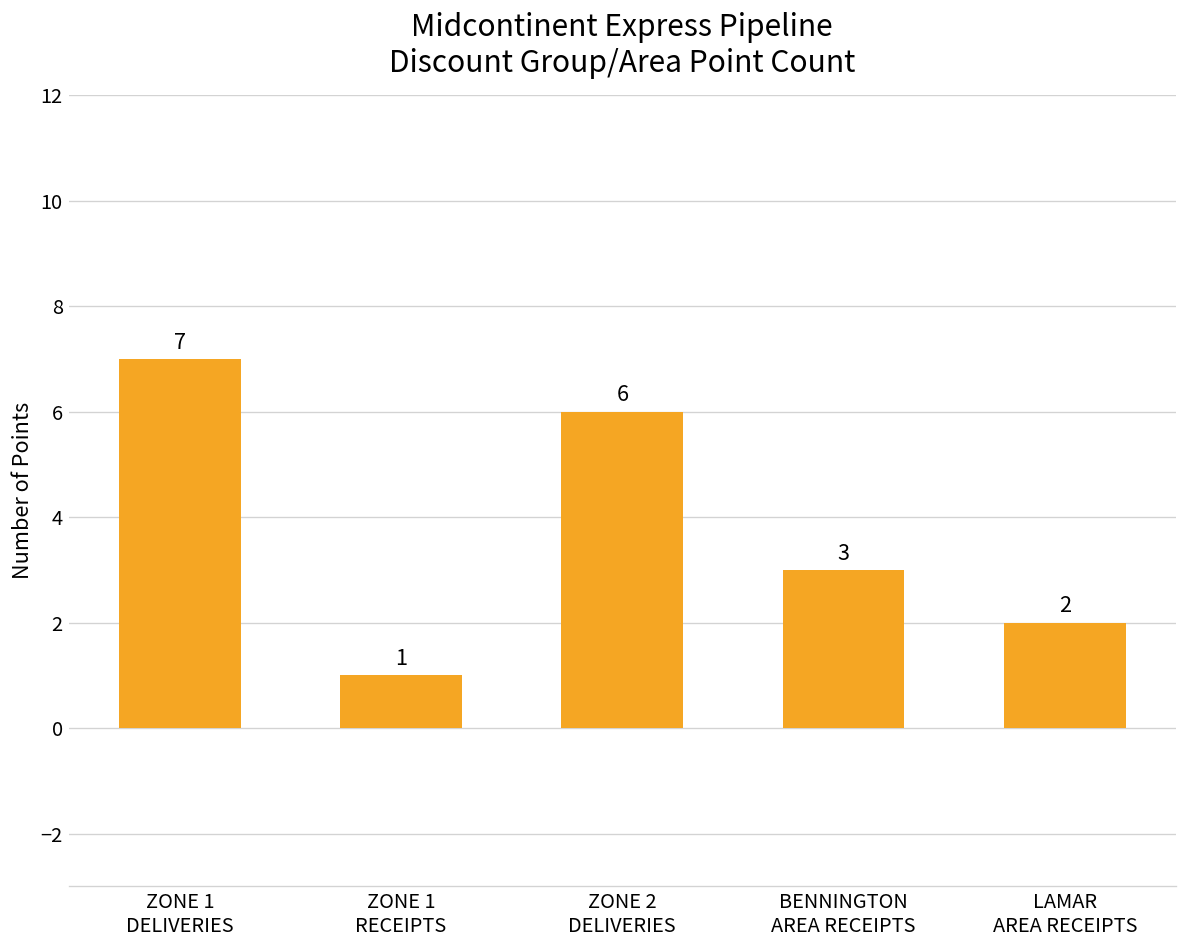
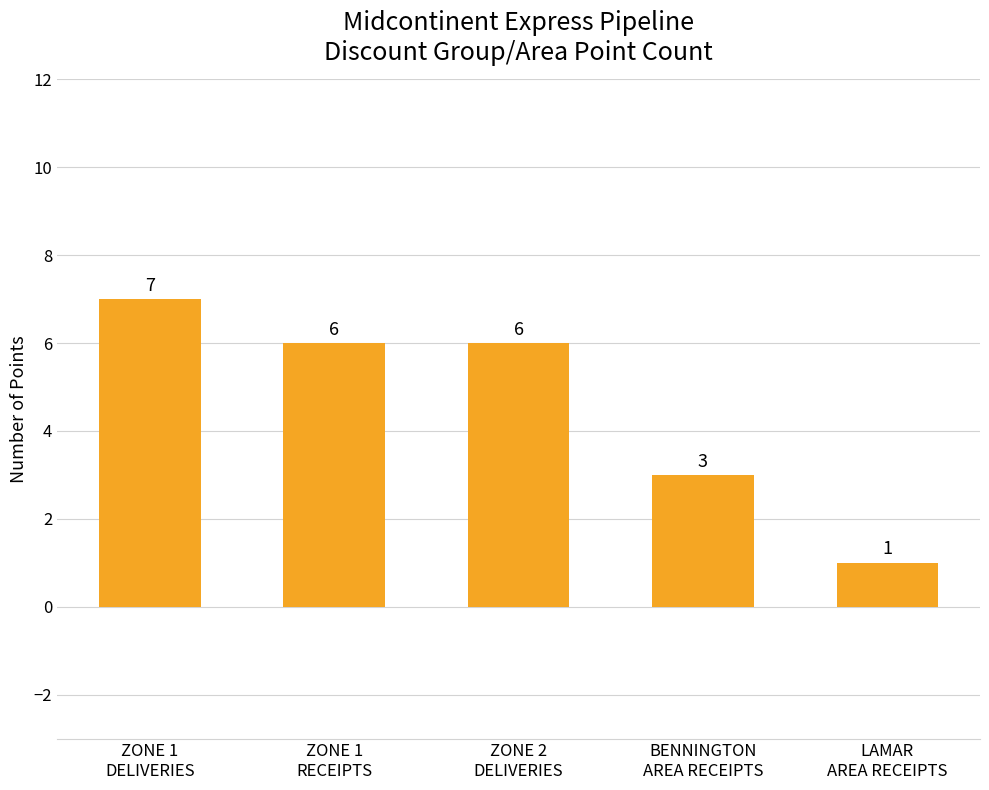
  {
    "ZONE 1 DELIVERIES": 7,
-   "ZONE 1 RECEIPTS": 1,
+   "ZONE 1 RECEIPTS": 6,
    "ZONE 2 DELIVERIES": 6,
    "BENNINGTON AREA RECEIPTS": 3,
-   "LAMAR AREA RECEIPTS": 2
+   "LAMAR AREA RECEIPTS": 1
  }
